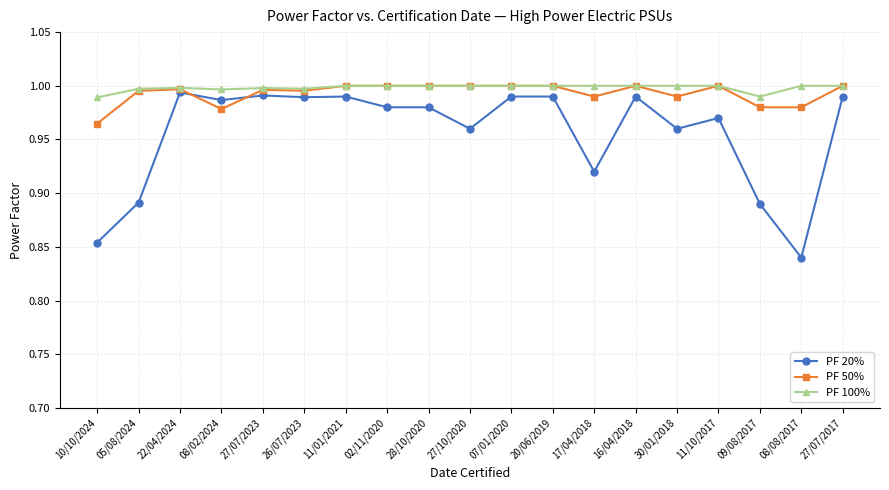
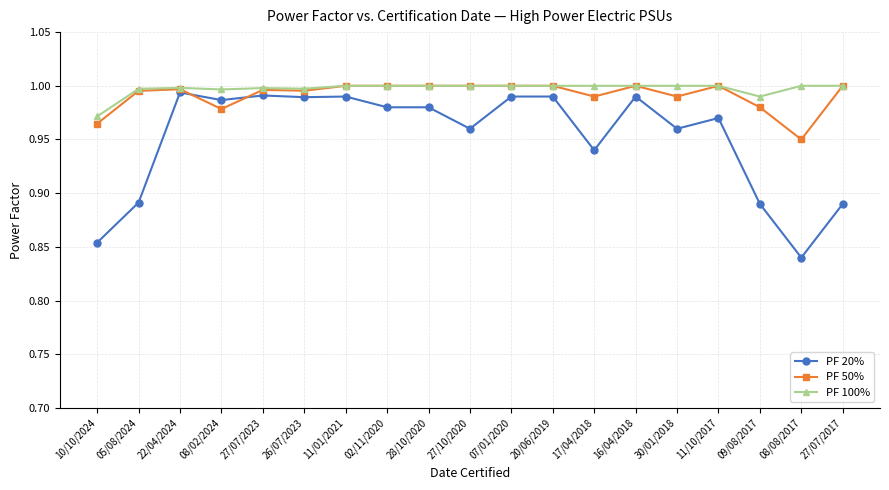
  {
    "PF 20%": {
      "10/10/2024": 0.854,
      "05/08/2024": 0.89,
      "22/04/2024": 0.994,
      "08/02/2024": 0.987,
      "27/07/2023": 0.99,
      "26/07/2023": 0.99,
      "11/01/2021": 0.99,
      "02/11/2020": 0.98,
      "28/10/2020": 0.98,
      "27/10/2020": 0.96,
      "07/01/2020": 0.99,
      "20/06/2019": 0.99,
-     "17/04/2018": 0.92,
+     "17/04/2018": 0.94,
      "16/04/2018": 0.99,
      "30/01/2018": 0.96,
      "11/10/2017": 0.97,
      "09/08/2017": 0.89,
      "08/08/2017": 0.84,
-     "27/07/2017": 0.99
+     "27/07/2017": 0.89
    },
    "PF 50%": {
      "10/10/2024": 0.965,
      "08/02/2024": 0.98,
      "17/04/2018": 0.99,
      "30/01/2018": 0.99,
      "09/08/2017": 0.98,
-     "08/08/2017": 0.98
+     "08/08/2017": 0.95
    },
    "PF 100%": {
-     "10/10/2024": 0.989,
+     "10/10/2024": 0.972,
      "08/02/2024": 0.997,
      "17/04/2018": 1.000,
      "30/01/2018": 1.000,
      "09/08/2017": 0.990,
      "08/08/2017": 1.000
    }
  }
